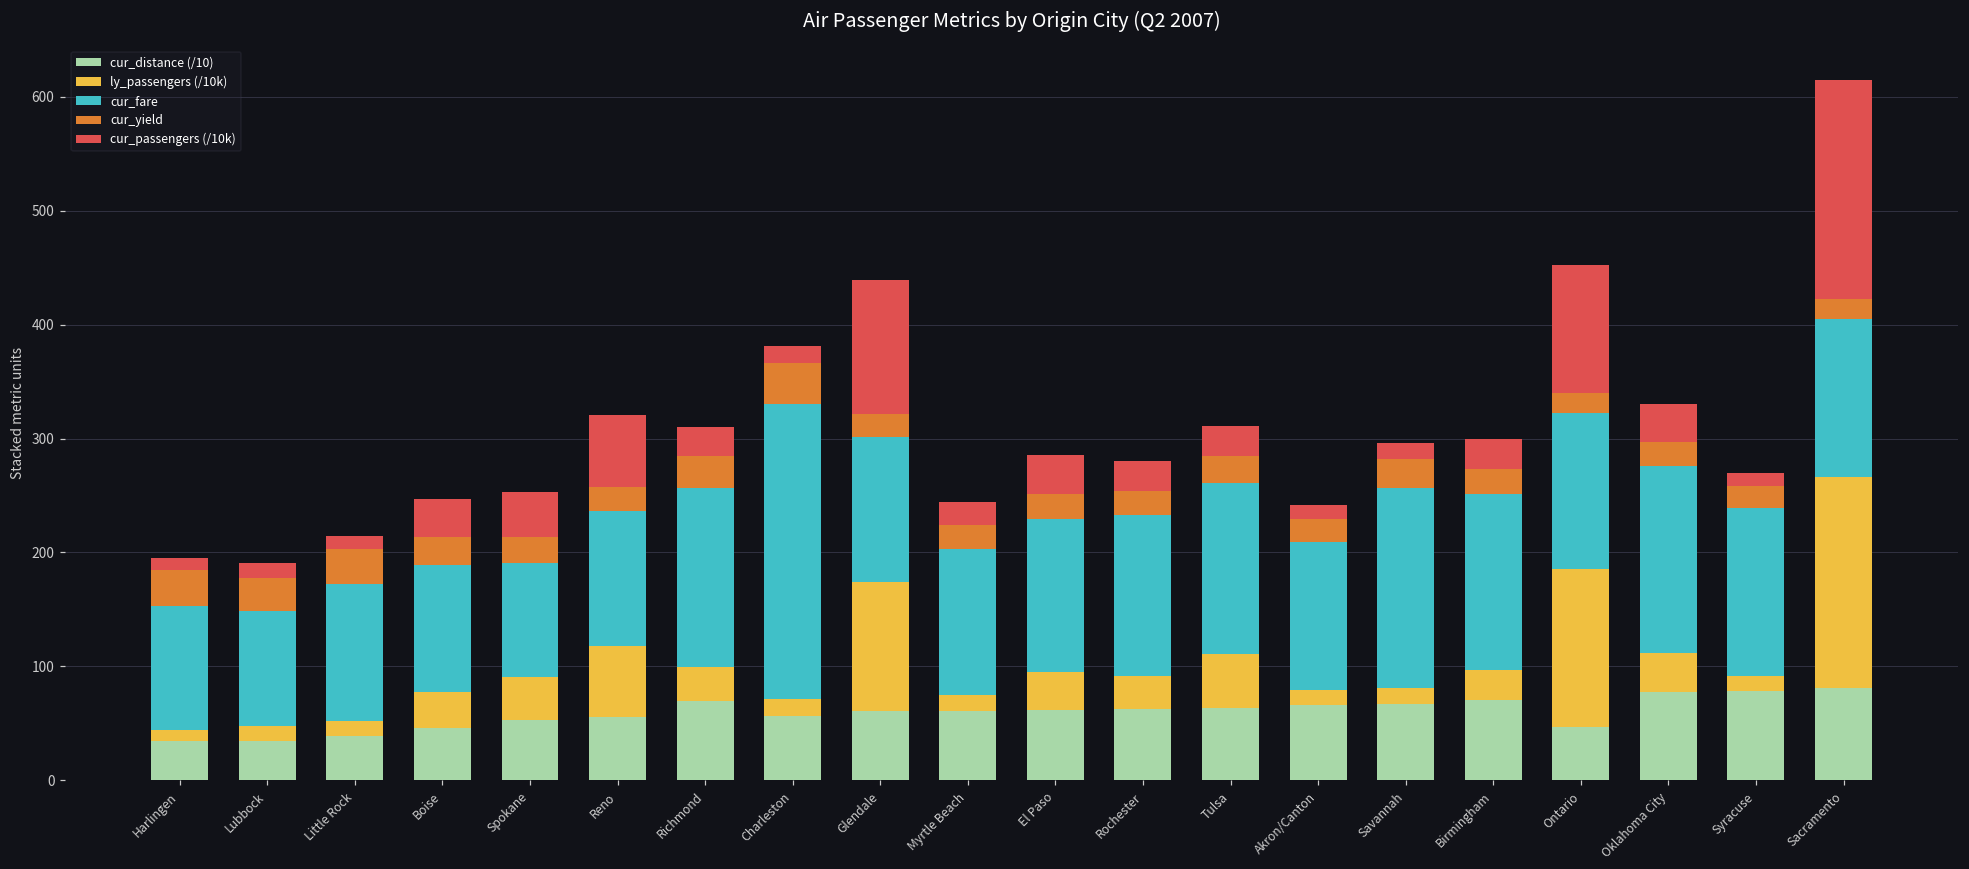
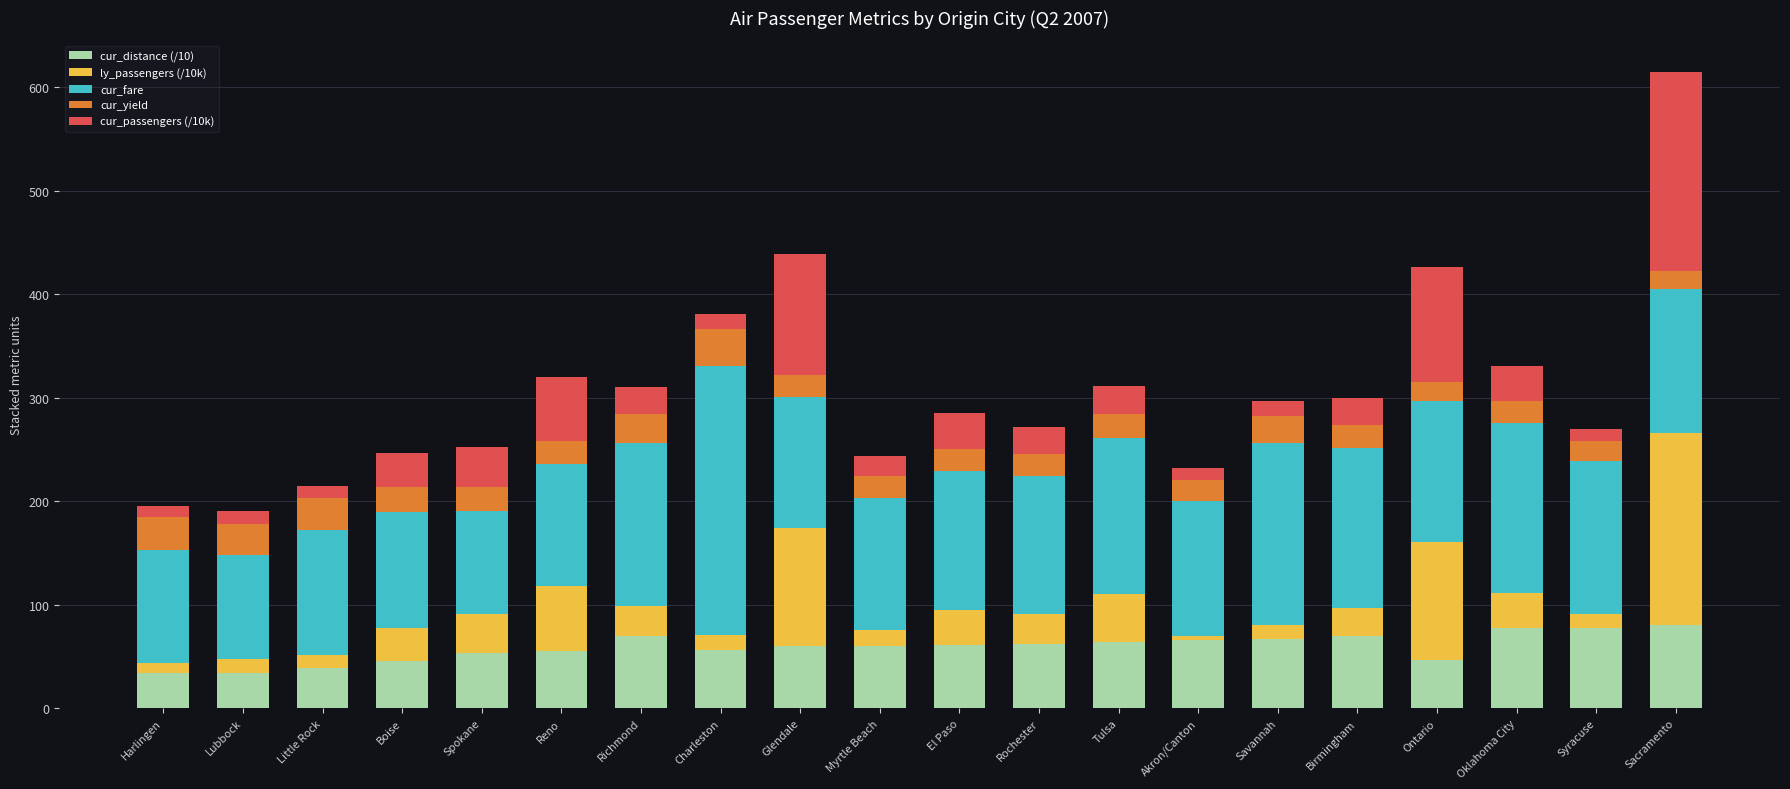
  {
    "cur_distance (/10)": {
      "Harlingen": 34,
      "Lubbock": 34,
      "Little Rock": 39,
      "Boise": 46,
      "Spokane": 53,
      "Reno": 55,
      "Richmond": 70,
      "Charleston": 57,
      "Glendale": 61,
      "Myrtle Beach": 61,
      "El Paso": 61,
      "Rochester": 62,
      "Tulsa": 64,
      "Akron/Canton": 66,
      "Savannah": 67,
      "Birmingham": 70,
      "Ontario": 47,
      "Oklahoma City": 77,
      "Syracuse": 78,
      "Sacramento": 81
    },
    "ly_passengers (/10k)": {
      "Harlingen": 10,
      "Lubbock": 13,
      "Little Rock": 13,
      "Boise": 32,
      "Spokane": 38,
      "Reno": 63,
      "Richmond": 29,
      "Charleston": 14,
      "Glendale": 114,
      "Myrtle Beach": 15,
      "El Paso": 34,
      "Rochester": 29,
      "Tulsa": 47,
-     "Akron/Canton": 14,
+     "Akron/Canton": 4,
      "Savannah": 14,
      "Birmingham": 27,
-     "Ontario": 139,
+     "Ontario": 114,
      "Oklahoma City": 35,
      "Syracuse": 13,
      "Sacramento": 185
    },
    "cur_fare": {
      "Harlingen": 109,
      "Lubbock": 101,
      "Little Rock": 120,
      "Boise": 112,
      "Spokane": 100,
      "Reno": 118,
      "Richmond": 157,
      "Charleston": 260,
      "Glendale": 127,
      "Myrtle Beach": 128,
      "El Paso": 134,
-     "Rochester": 142,
+     "Rochester": 133,
      "Tulsa": 150,
      "Akron/Canton": 130,
      "Savannah": 175,
      "Birmingham": 154,
      "Ontario": 137,
      "Oklahoma City": 164,
      "Syracuse": 148,
      "Sacramento": 139
    }
  }
